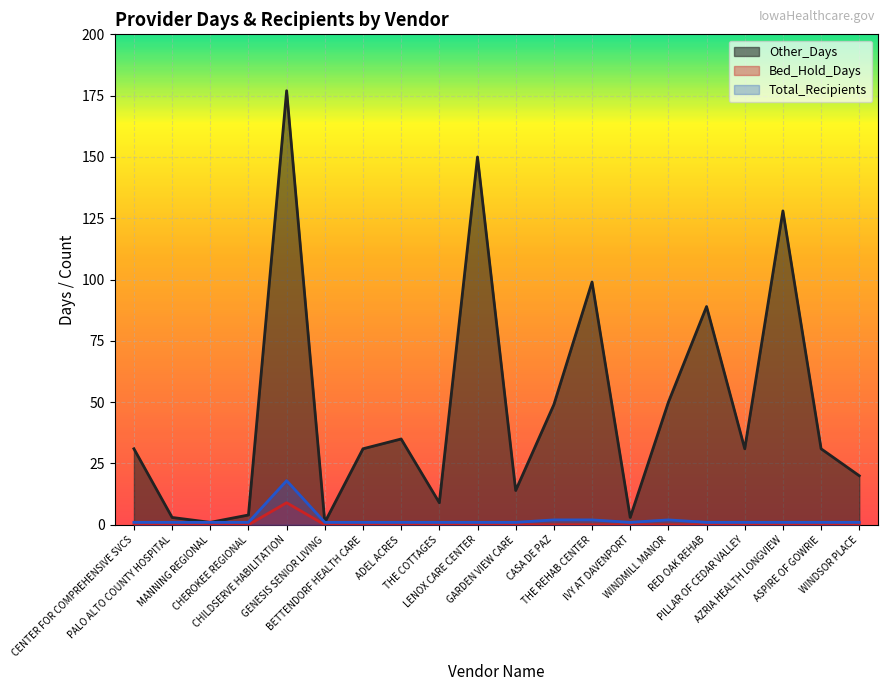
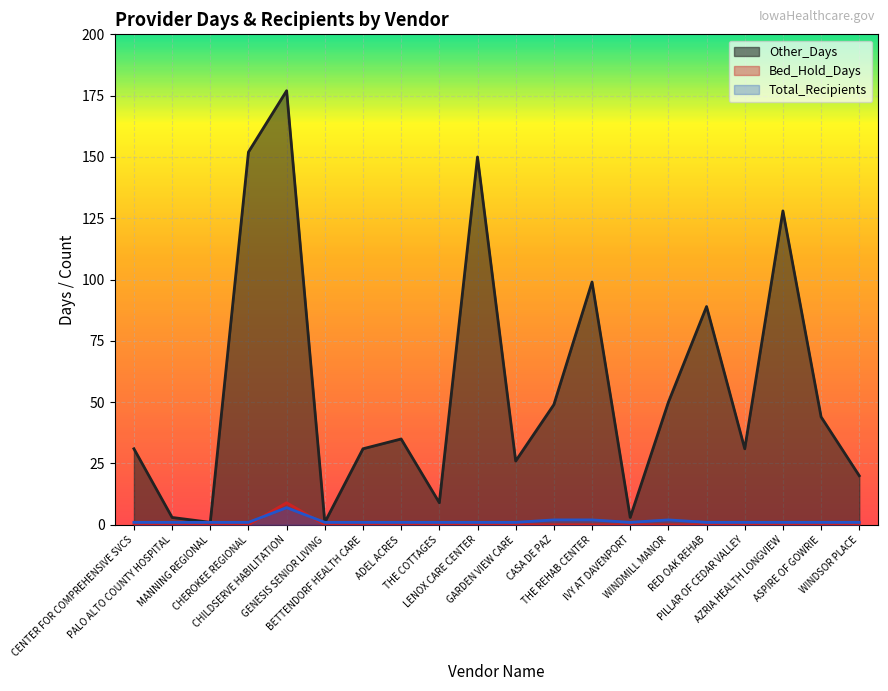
  {
    "Other_Days": {
      "CENTER FOR COMPREHENSIVE SVCS": 31,
      "PALO ALTO COUNTY HOSPITAL": 3,
-     "CHEROKEE REGIONAL": 4,
+     "CHEROKEE REGIONAL": 152,
      "CHILDSERVE HABILITATION": 177,
      "BETTENDORF HEALTH CARE": 31,
      "ADEL ACRES": 35,
      "THE COTTAGES": 9,
      "LENOX CARE CENTER": 150,
-     "GARDEN VIEW CARE": 14,
+     "GARDEN VIEW CARE": 26,
      "CASA DE PAZ": 49,
      "THE REHAB CENTER": 99,
      "IVY AT DAVENPORT": 3,
      "WINDMILL MANOR": 50,
      "RED OAK REHAB": 89,
      "PILLAR OF CEDAR VALLEY": 31,
      "AZRIA HEALTH LONGVIEW": 128,
-     "ASPIRE OF GOWRIE": 31,
+     "ASPIRE OF GOWRIE": 44,
      "WINDSOR PLACE": 20
    },
    "Bed_Hold_Days": {
      "CHILDSERVE HABILITATION": 9,
      "CASA DE PAZ": 0,
      "THE REHAB CENTER": 0,
      "WINDMILL MANOR": 0
    },
    "Total_Recipients": {
-     "CHILDSERVE HABILITATION": 18,
+     "CHILDSERVE HABILITATION": 7,
      "CASA DE PAZ": 2,
      "THE REHAB CENTER": 2,
      "WINDMILL MANOR": 2
    }
  }
